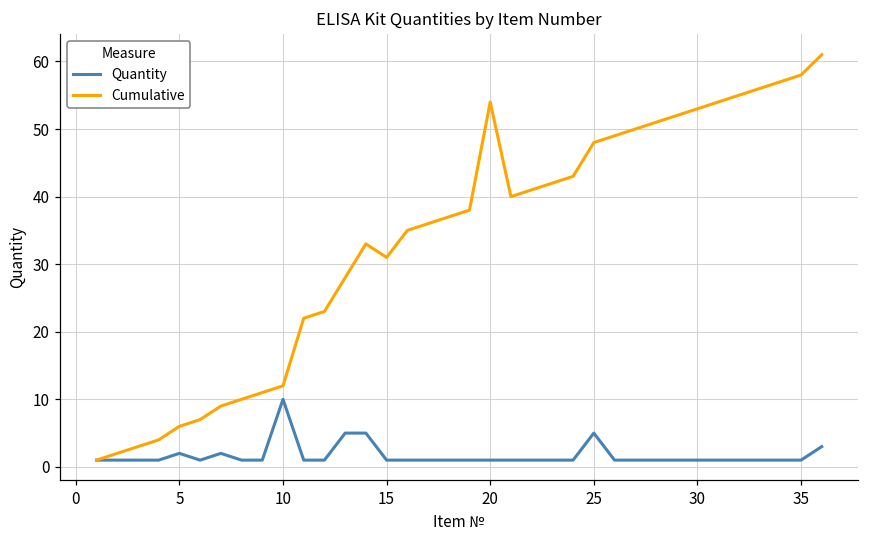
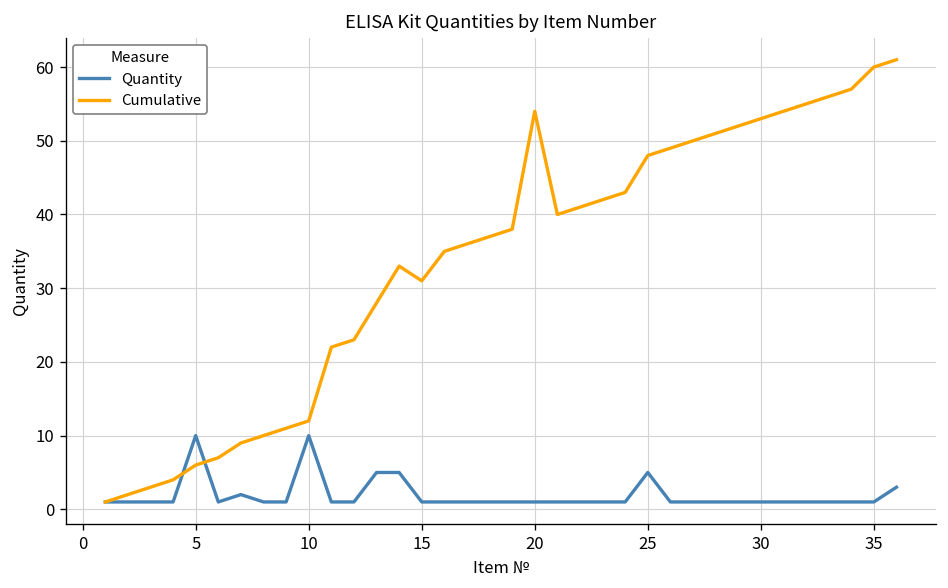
  {
    "Quantity": {
-     "5": 2,
+     "5": 10,
      "10": 10,
      "15": 1,
      "20": 1,
      "25": 5,
      "30": 1,
      "35": 1
    },
    "Cumulative": {
      "5": 6,
      "10": 12,
      "15": 31,
      "20": 54,
      "25": 48,
      "30": 53,
-     "35": 58
+     "35": 60
    }
  }
